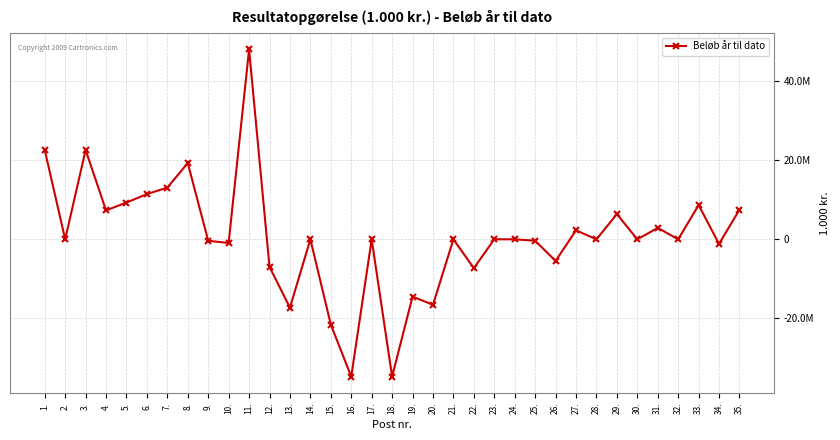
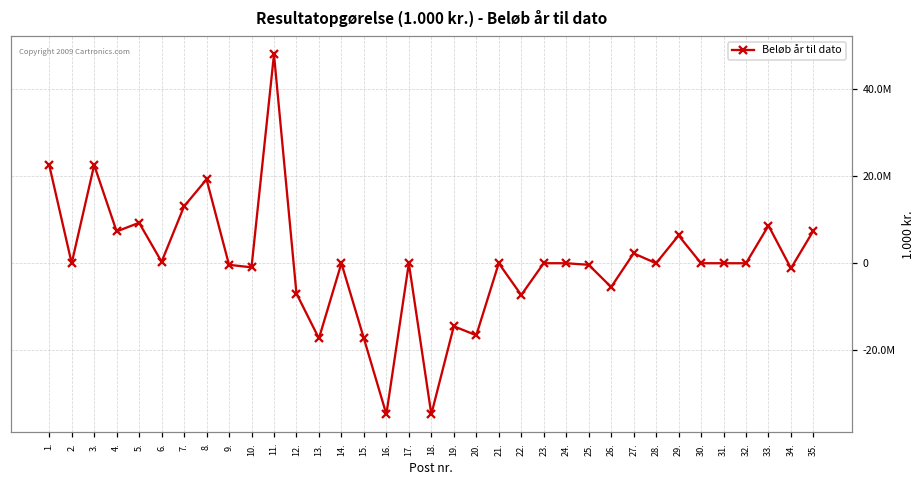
  {
    "1.": 23000000,
    "2.": 0,
    "3.": 23000000,
    "4.": 7000000,
    "5.": 9000000,
-   "6.": 11000000,
+   "6.": 0,
    "7.": 13000000,
    "8.": 19000000,
    "9.": 0,
    "10.": -1000000,
    "11.": 48000000,
    "12.": -7000000,
    "13.": -17000000,
    "14.": 0,
-   "15.": -22000000,
+   "15.": -17000000,
    "16.": -35000000,
    "17.": 0,
    "18.": -35000000,
    "19.": -14000000,
    "20.": -17000000,
    "21.": 0,
    "22.": -7000000,
    "23.": 0,
    "24.": 0,
    "25.": 0,
    "26.": -5000000,
    "27.": 2000000,
    "28.": 0,
    "29.": 6000000,
    "30.": 0,
-   "31.": 3000000,
+   "31.": 0,
    "32.": 0,
    "33.": 9000000,
    "34.": -1000000,
    "35.": 7000000
  }
